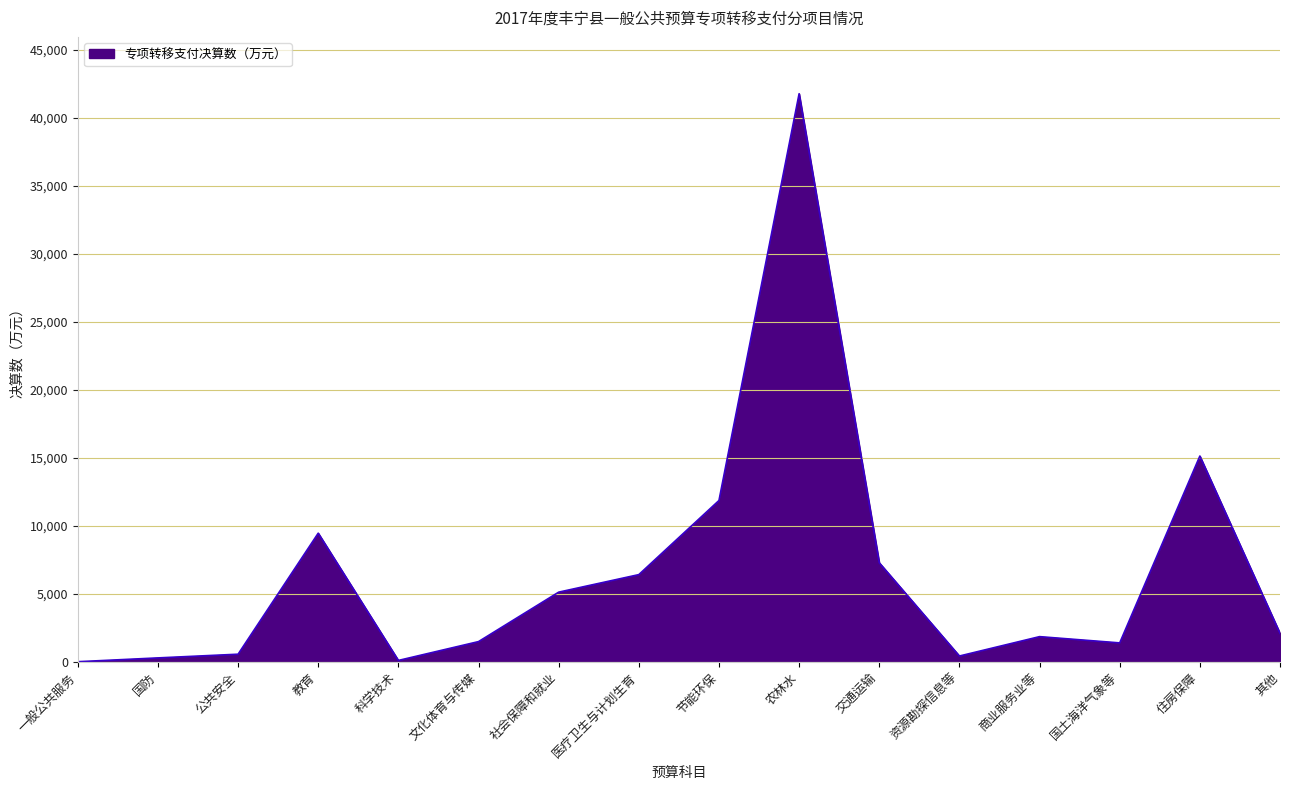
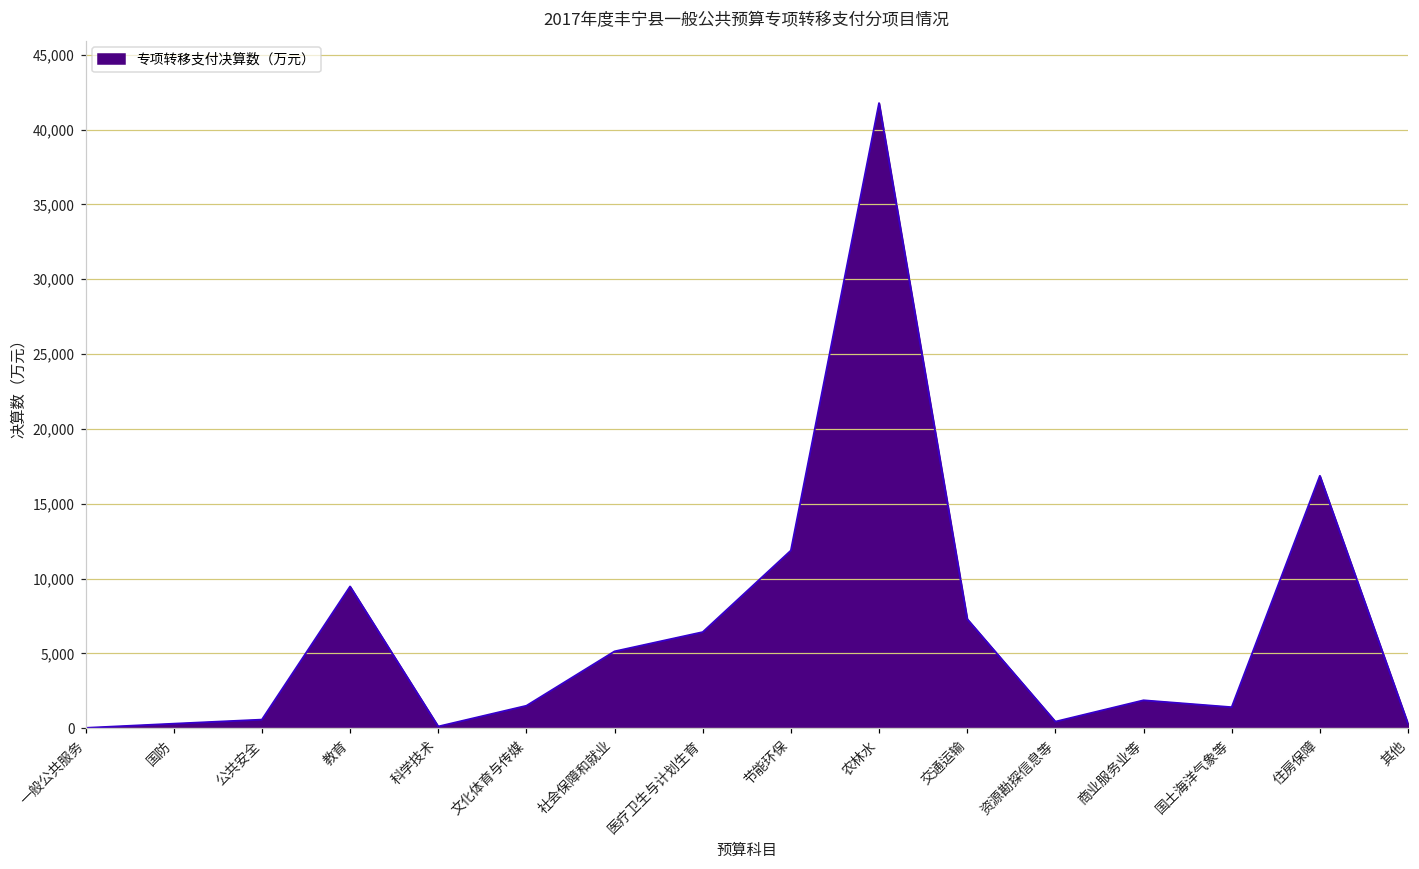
  {
    "一般公共服务": "0",
    "国防": "300",
    "公共安全": "600",
    "教育": "9,500",
    "科学技术": "100",
    "文化体育与传媒": "1,500",
    "社会保障和就业": "5,100",
    "医疗卫生与计划生育": "6,400",
    "节能环保": "11,900",
    "农林水": "41,800",
    "交通运输": "7,300",
    "资源勘探信息等": "400",
    "商业服务业等": "1,900",
    "国土海洋气象等": "1,400",
-   "住房保障": "15,100",
-   "其他": "2,100"
+   "住房保障": "16,900",
+   "其他": "300"
  }
